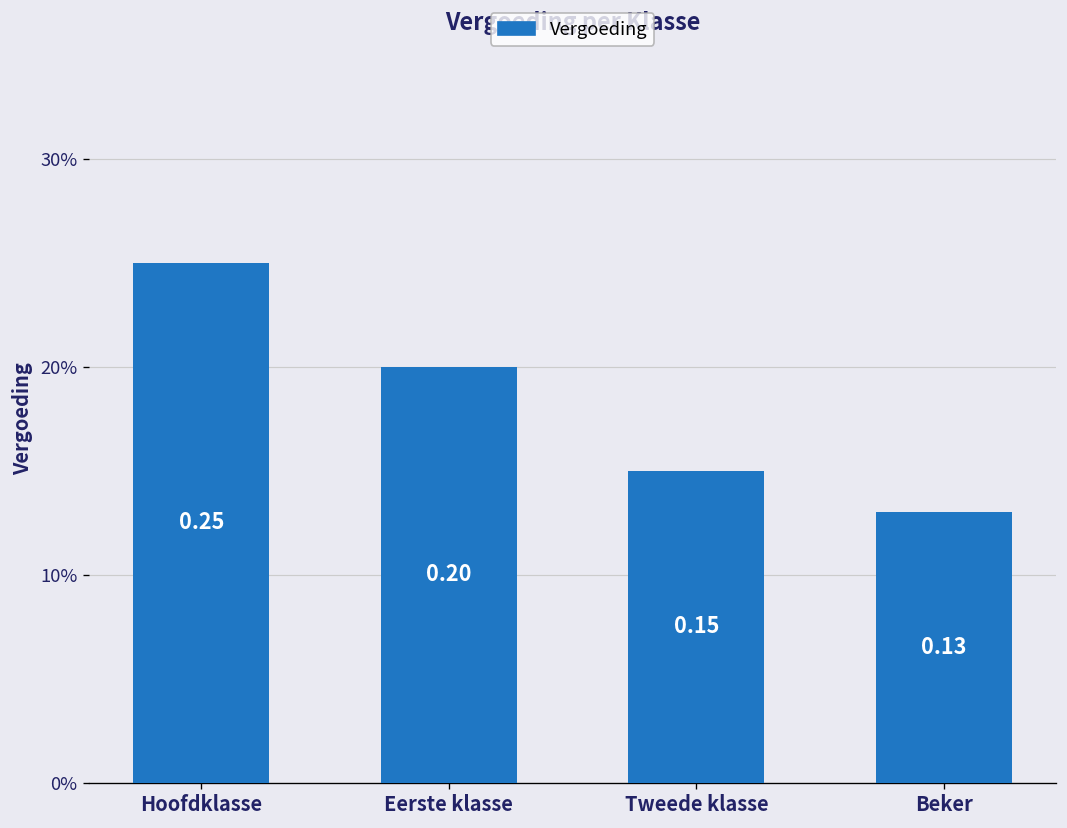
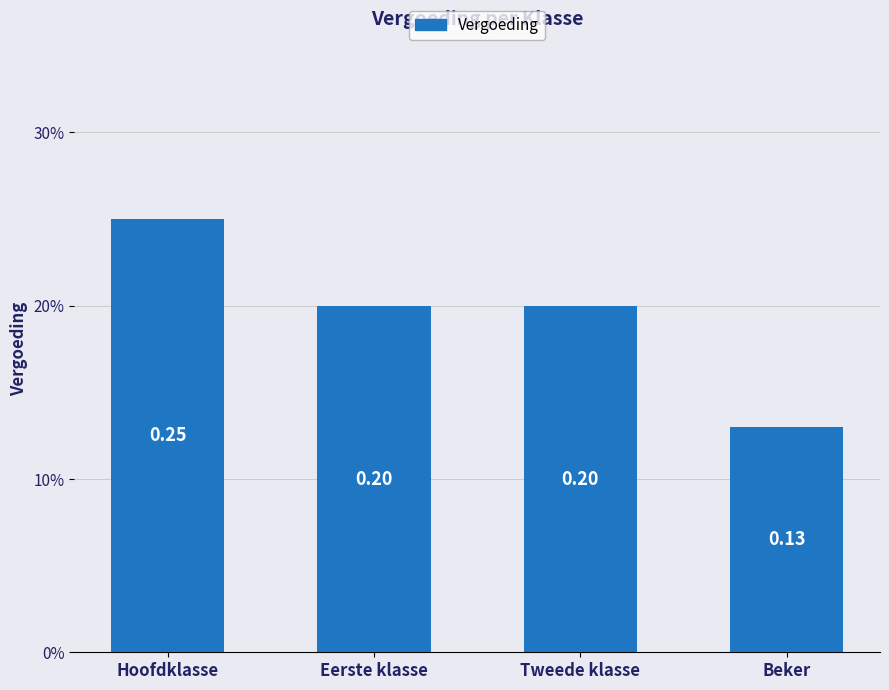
  {
    "Hoofdklasse": 0.25,
    "Eerste klasse": 0.20,
-   "Tweede klasse": 0.15,
+   "Tweede klasse": 0.20,
    "Beker": 0.13
  }
